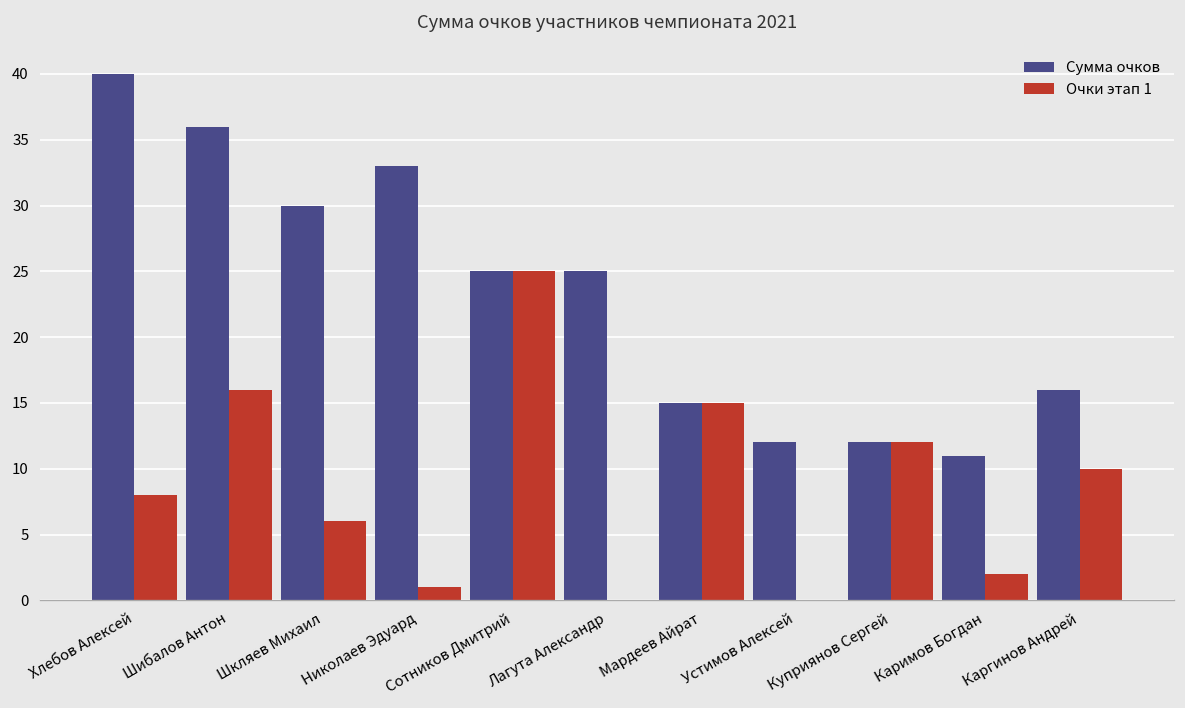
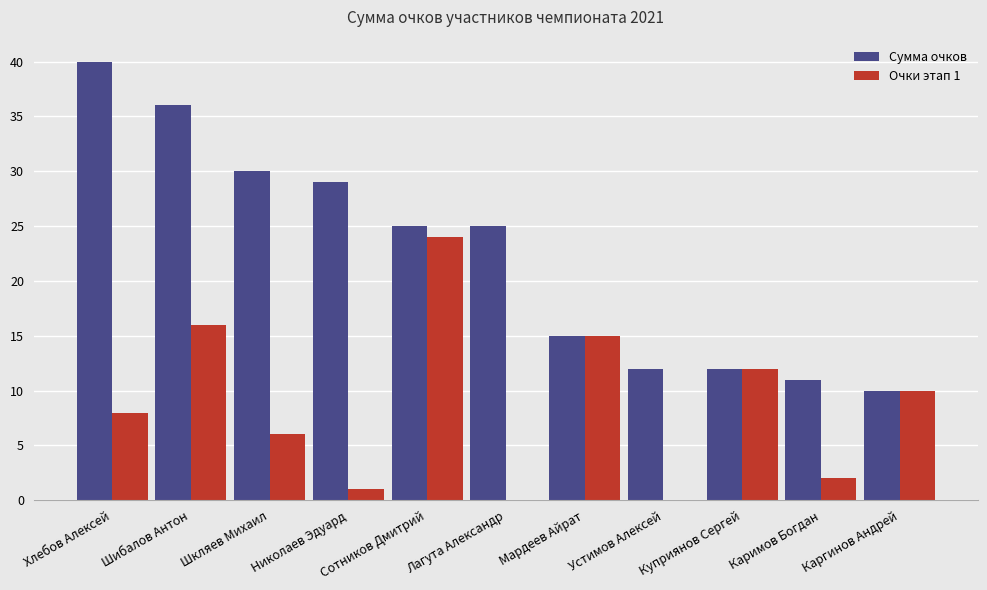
  {
    "Сумма очков": {
      "Хлебов Алексей": 40,
      "Шибалов Антон": 36,
      "Шкляев Михаил": 30,
-     "Николаев Эдуард": 33,
+     "Николаев Эдуард": 29,
      "Сотников Дмитрий": 25,
      "Лагута Александр": 25,
      "Мардеев Айрат": 15,
      "Устимов Алексей": 12,
      "Куприянов Сергей": 12,
      "Каримов Богдан": 11,
-     "Каргинов Андрей": 16
+     "Каргинов Андрей": 10
    },
    "Очки этап 1": {
      "Хлебов Алексей": 8,
      "Шибалов Антон": 16,
      "Шкляев Михаил": 6,
      "Николаев Эдуард": 1,
-     "Сотников Дмитрий": 25,
+     "Сотников Дмитрий": 24,
      "Лагута Александр": 0,
      "Мардеев Айрат": 15,
      "Устимов Алексей": 0,
      "Куприянов Сергей": 12,
      "Каримов Богдан": 2,
      "Каргинов Андрей": 10
    }
  }
